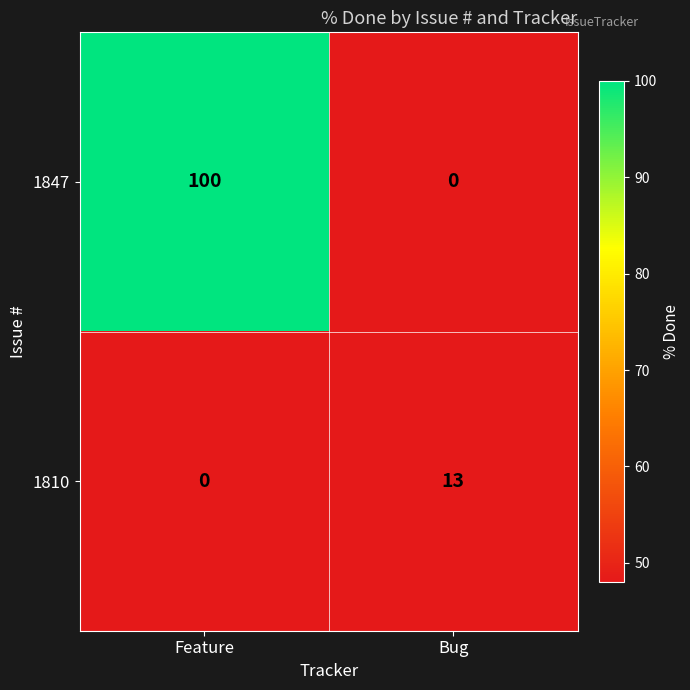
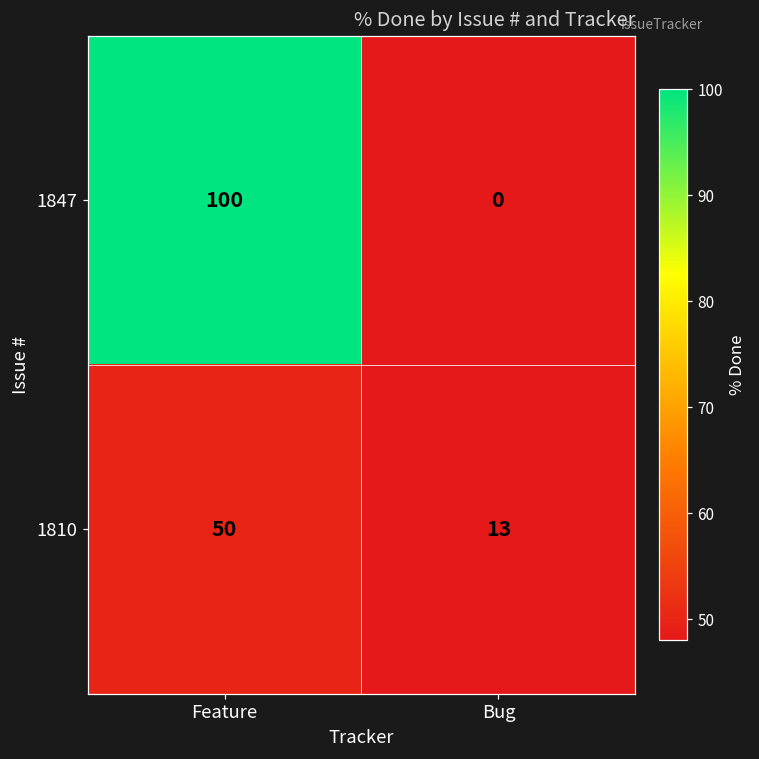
  {
    "1847": {
      "Feature": 100,
      "Bug": 0
    },
    "1810": {
-     "Feature": 0,
+     "Feature": 50,
      "Bug": 13
    }
  }
